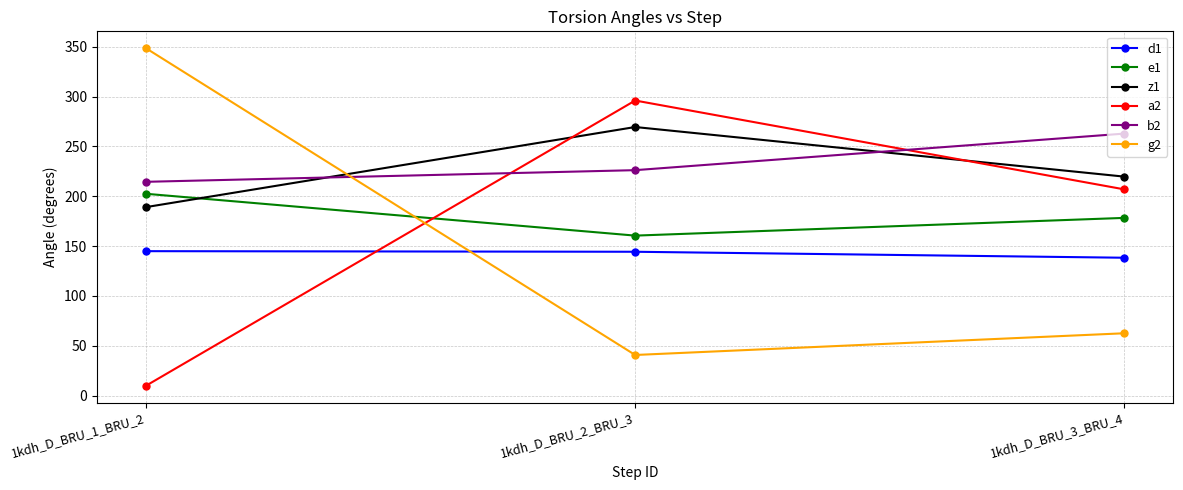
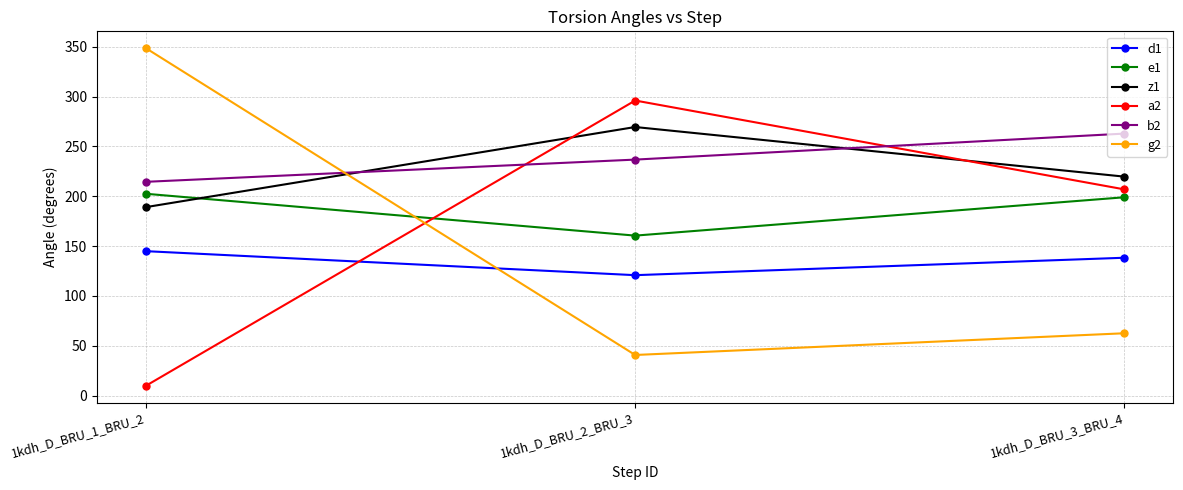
  {
    "d1": {
      "1kdh_D_BRU_1_BRU_2": 140,
-     "1kdh_D_BRU_2_BRU_3": 140,
+     "1kdh_D_BRU_2_BRU_3": 120,
      "1kdh_D_BRU_3_BRU_4": 140
    },
    "e1": {
      "1kdh_D_BRU_1_BRU_2": 200,
      "1kdh_D_BRU_2_BRU_3": 160,
-     "1kdh_D_BRU_3_BRU_4": 180
+     "1kdh_D_BRU_3_BRU_4": 200
    },
    "z1": {
      "1kdh_D_BRU_1_BRU_2": 190,
      "1kdh_D_BRU_2_BRU_3": 270,
      "1kdh_D_BRU_3_BRU_4": 220
    },
    "a2": {
      "1kdh_D_BRU_1_BRU_2": 10,
      "1kdh_D_BRU_2_BRU_3": 300,
      "1kdh_D_BRU_3_BRU_4": 210
    },
    "b2": {
      "1kdh_D_BRU_1_BRU_2": 210,
-     "1kdh_D_BRU_2_BRU_3": 230
+     "1kdh_D_BRU_2_BRU_3": 240
    },
    "g2": {
      "1kdh_D_BRU_1_BRU_2": 350,
      "1kdh_D_BRU_2_BRU_3": 40,
      "1kdh_D_BRU_3_BRU_4": 60
    }
  }
